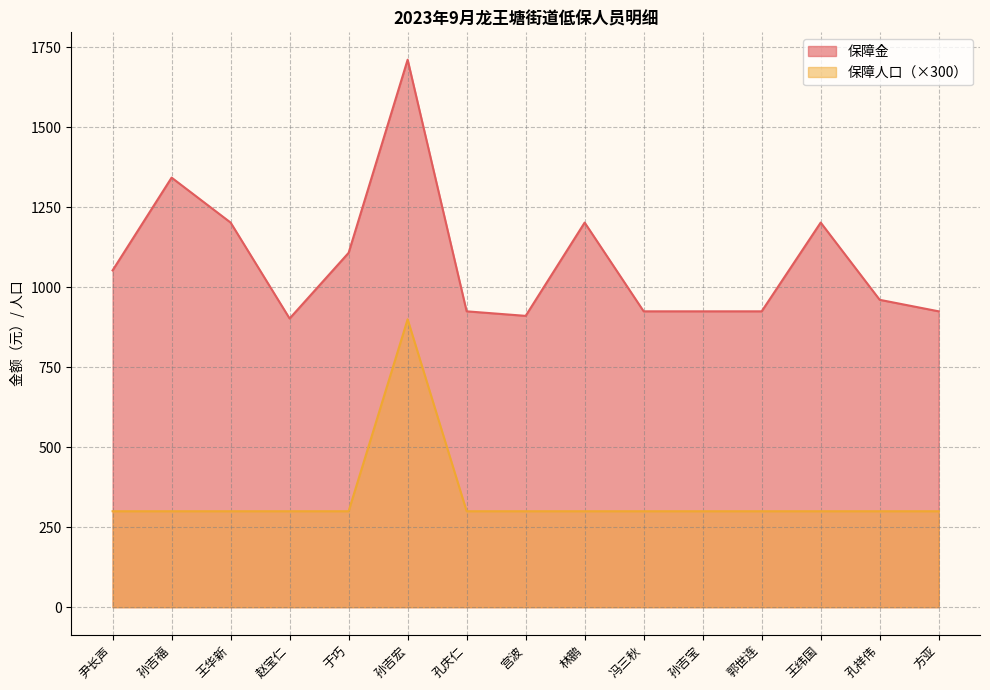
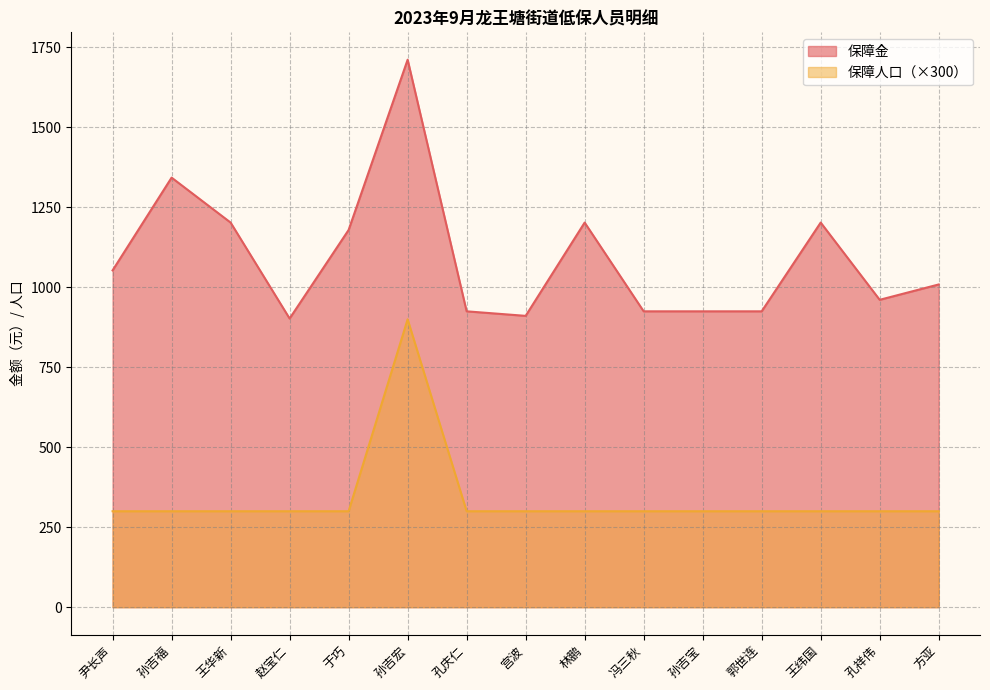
  {
    "保障金": {
      "尹长声": 1050,
      "孙吉福": 1340,
      "王华新": 1200,
      "赵宝仁": 900,
-     "于巧": 1110,
+     "于巧": 1180,
      "孙吉宏": 1710,
      "孔庆仁": 930,
      "宫波": 910,
      "林鹏": 1200,
      "冯三秋": 930,
      "孙吉宝": 930,
      "郭世连": 930,
      "王纬国": 1200,
      "孔祥伟": 960,
-     "方亚": 930
+     "方亚": 1010
    },
    "保障人口（×300）": {
      "尹长声": 300,
      "孙吉福": 300,
      "王华新": 300,
      "赵宝仁": 300,
      "于巧": 300,
      "孙吉宏": 900,
      "孔庆仁": 300,
      "宫波": 300,
      "林鹏": 300,
      "冯三秋": 300,
      "孙吉宝": 300,
      "郭世连": 300,
      "王纬国": 300,
      "孔祥伟": 300,
      "方亚": 300
    }
  }
